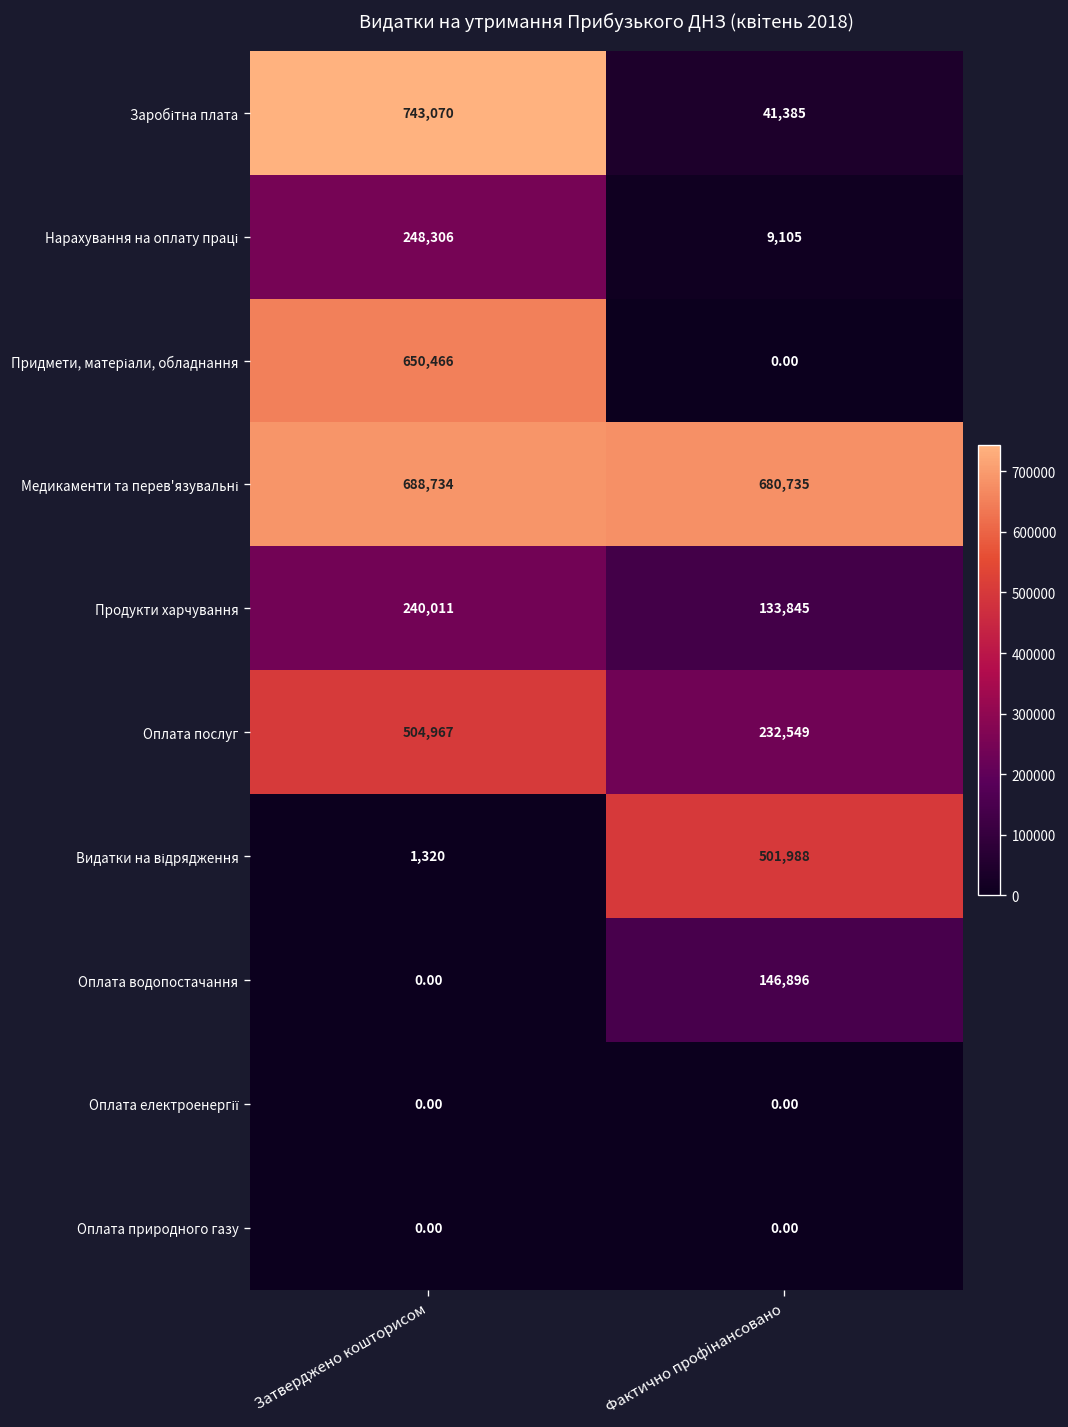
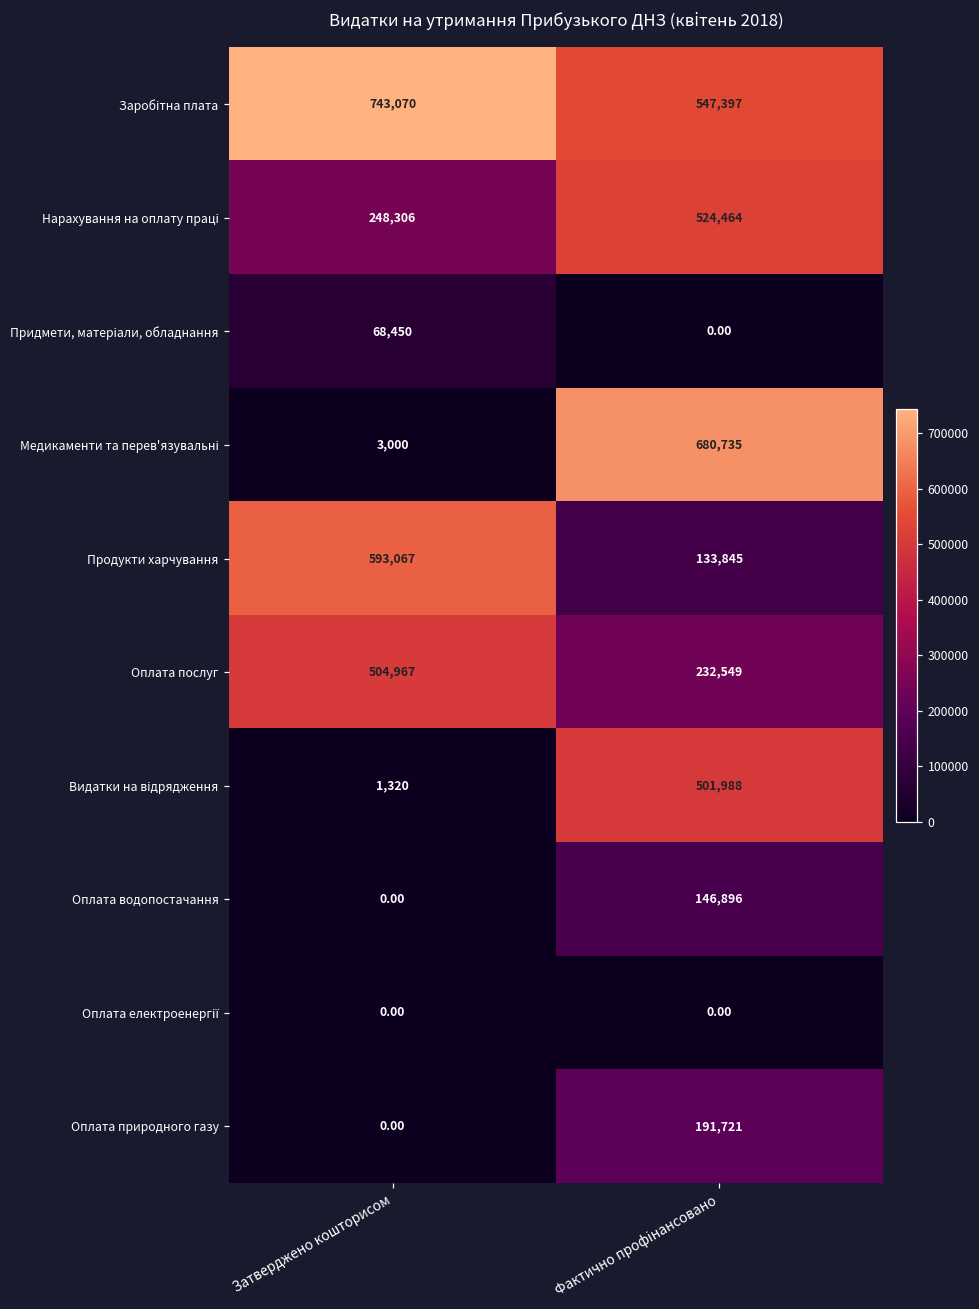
  {
    "Заробітна плата": {
      "Затверджено кошторисом": "743,070",
-     "Фактично профінансовано": "41,385"
+     "Фактично профінансовано": "547,397"
    },
    "Нарахування на оплату праці": {
      "Затверджено кошторисом": "248,306",
-     "Фактично профінансовано": "9,105"
+     "Фактично профінансовано": "524,464"
    },
    "Придмети, матеріали, обладнання": {
-     "Затверджено кошторисом": "650,466",
+     "Затверджено кошторисом": "68,450",
      "Фактично профінансовано": "0.00"
    },
    "Медикаменти та перев'язувальні": {
-     "Затверджено кошторисом": "688,734",
+     "Затверджено кошторисом": "3,000",
      "Фактично профінансовано": "680,735"
    },
    "Продукти харчування": {
-     "Затверджено кошторисом": "240,011",
+     "Затверджено кошторисом": "593,067",
      "Фактично профінансовано": "133,845"
    },
    "Оплата послуг": {
      "Затверджено кошторисом": "504,967",
      "Фактично профінансовано": "232,549"
    },
    "Видатки на відрядження": {
      "Затверджено кошторисом": "1,320",
      "Фактично профінансовано": "501,988"
    },
    "Оплата водопостачання": {
      "Затверджено кошторисом": "0.00",
      "Фактично профінансовано": "146,896"
    },
    "Оплата електроенергії": {
      "Затверджено кошторисом": "0.00",
      "Фактично профінансовано": "0.00"
    },
    "Оплата природного газу": {
      "Затверджено кошторисом": "0.00",
-     "Фактично профінансовано": "0.00"
+     "Фактично профінансовано": "191,721"
    }
  }
